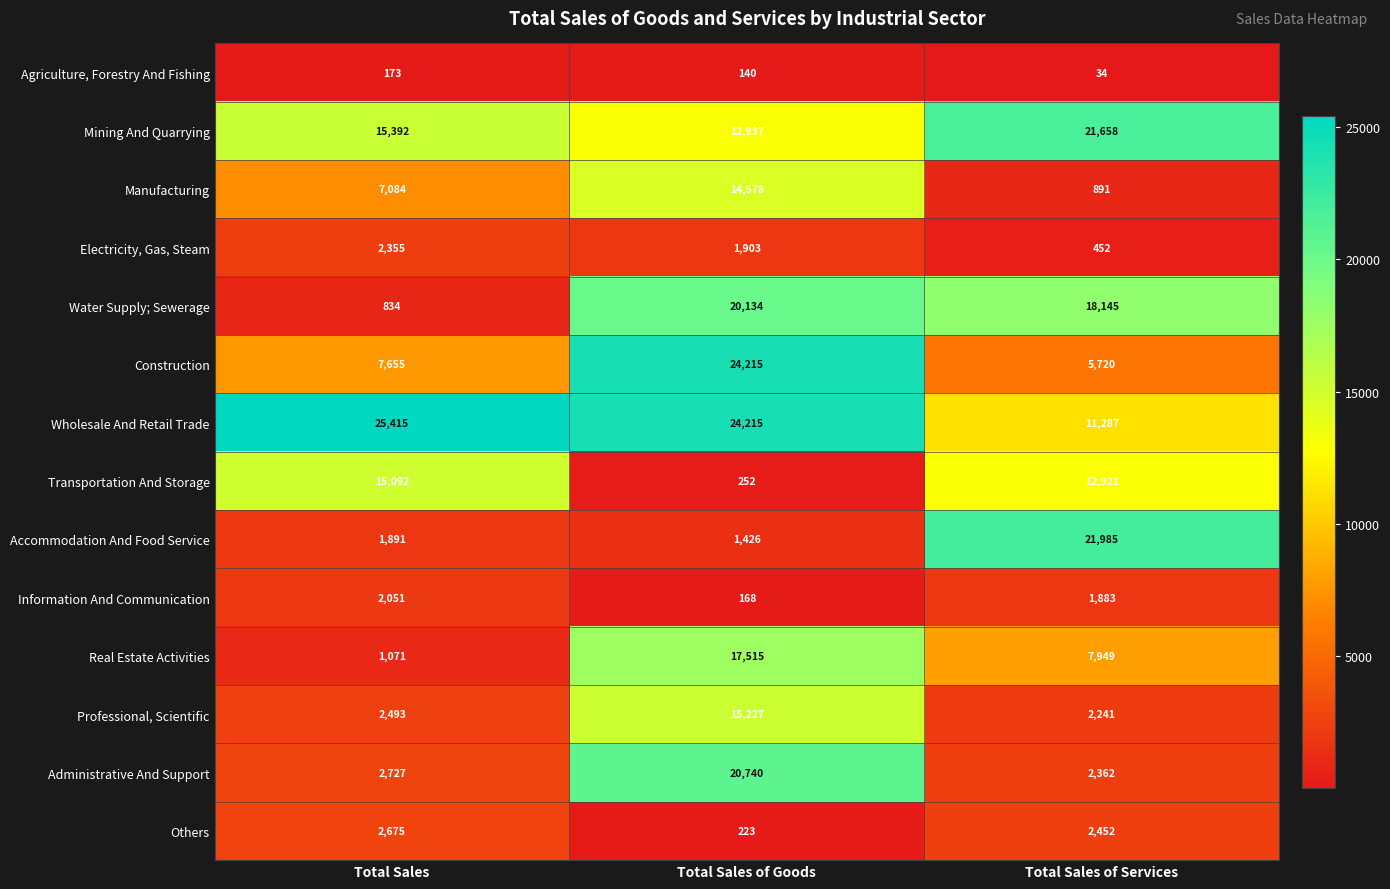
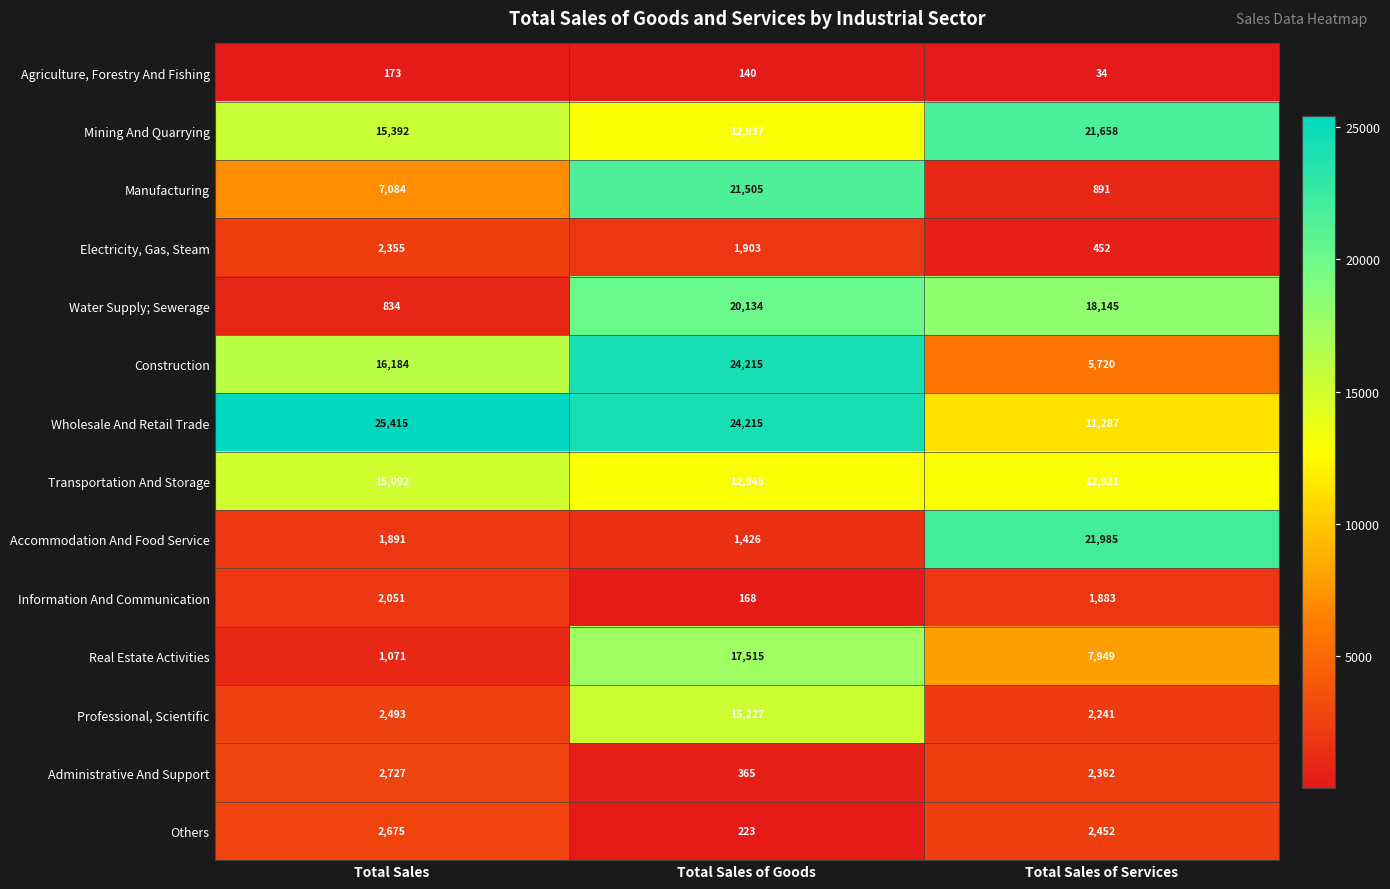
  {
    "Agriculture, Forestry And Fishing": {
      "Total Sales": "173",
      "Total Sales of Goods": "140",
      "Total Sales of Services": "34"
    },
    "Mining And Quarrying": {
      "Total Sales": "15,392",
      "Total Sales of Goods": "12,937",
      "Total Sales of Services": "21,658"
    },
    "Manufacturing": {
      "Total Sales": "7,084",
-     "Total Sales of Goods": "14,578",
+     "Total Sales of Goods": "21,505",
      "Total Sales of Services": "891"
    },
    "Electricity, Gas, Steam": {
      "Total Sales": "2,355",
      "Total Sales of Goods": "1,903",
      "Total Sales of Services": "452"
    },
    "Water Supply; Sewerage": {
      "Total Sales": "834",
      "Total Sales of Goods": "20,134",
      "Total Sales of Services": "18,145"
    },
    "Construction": {
-     "Total Sales": "7,655",
+     "Total Sales": "16,184",
      "Total Sales of Goods": "24,215",
      "Total Sales of Services": "5,720"
    },
    "Wholesale And Retail Trade": {
      "Total Sales": "25,415",
      "Total Sales of Goods": "24,215",
      "Total Sales of Services": "11,287"
    },
    "Transportation And Storage": {
      "Total Sales": "15,092",
-     "Total Sales of Goods": "252",
+     "Total Sales of Goods": "12,945",
      "Total Sales of Services": "12,921"
    },
    "Accommodation And Food Service": {
      "Total Sales": "1,891",
      "Total Sales of Goods": "1,426",
      "Total Sales of Services": "21,985"
    },
    "Information And Communication": {
      "Total Sales": "2,051",
      "Total Sales of Goods": "168",
      "Total Sales of Services": "1,883"
    },
    "Real Estate Activities": {
      "Total Sales": "1,071",
      "Total Sales of Goods": "17,515",
      "Total Sales of Services": "7,949"
    },
    "Professional, Scientific": {
      "Total Sales": "2,493",
      "Total Sales of Goods": "15,227",
      "Total Sales of Services": "2,241"
    },
    "Administrative And Support": {
      "Total Sales": "2,727",
-     "Total Sales of Goods": "20,740",
+     "Total Sales of Goods": "365",
      "Total Sales of Services": "2,362"
    },
    "Others": {
      "Total Sales": "2,675",
      "Total Sales of Goods": "223",
      "Total Sales of Services": "2,452"
    }
  }
